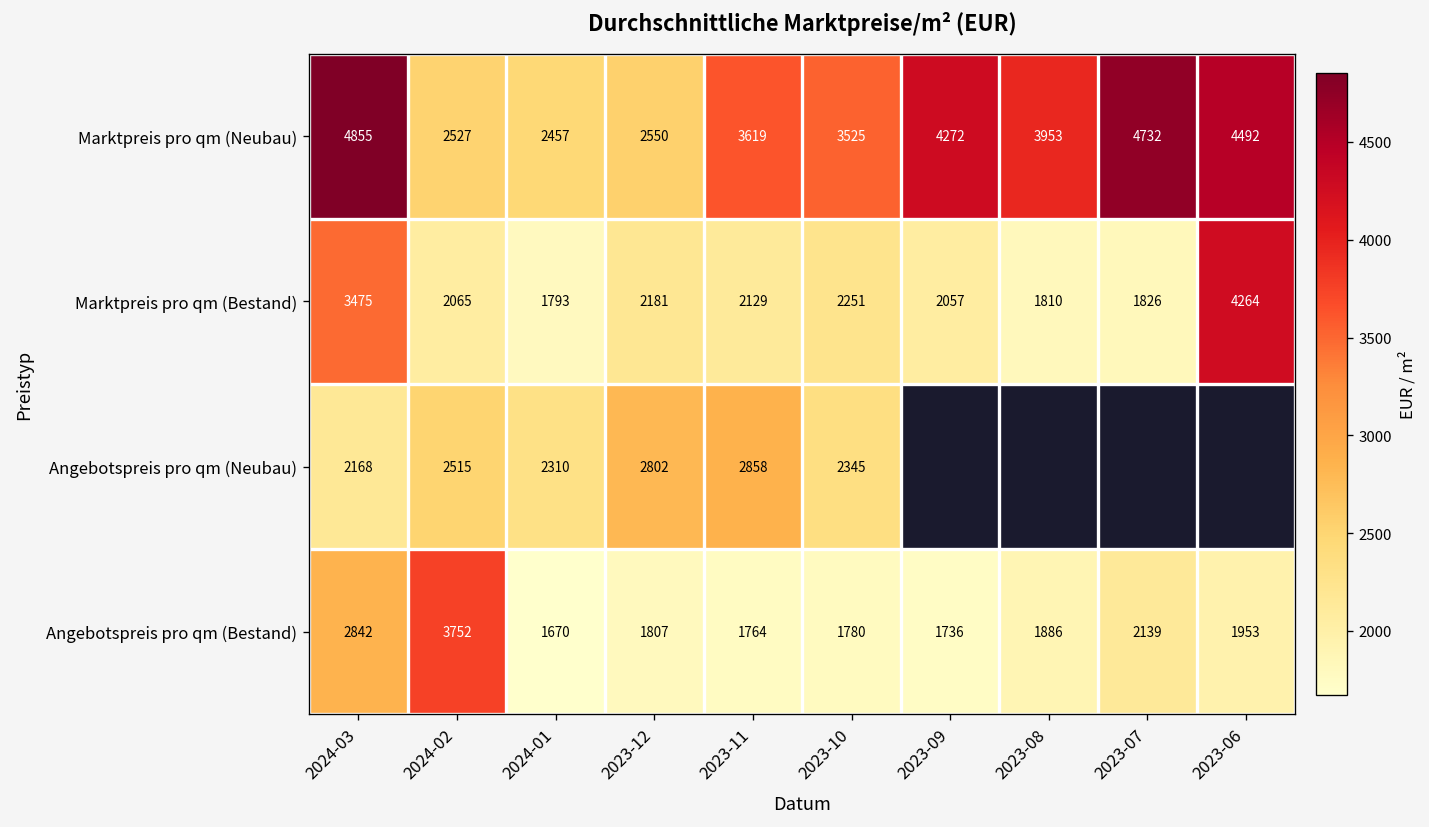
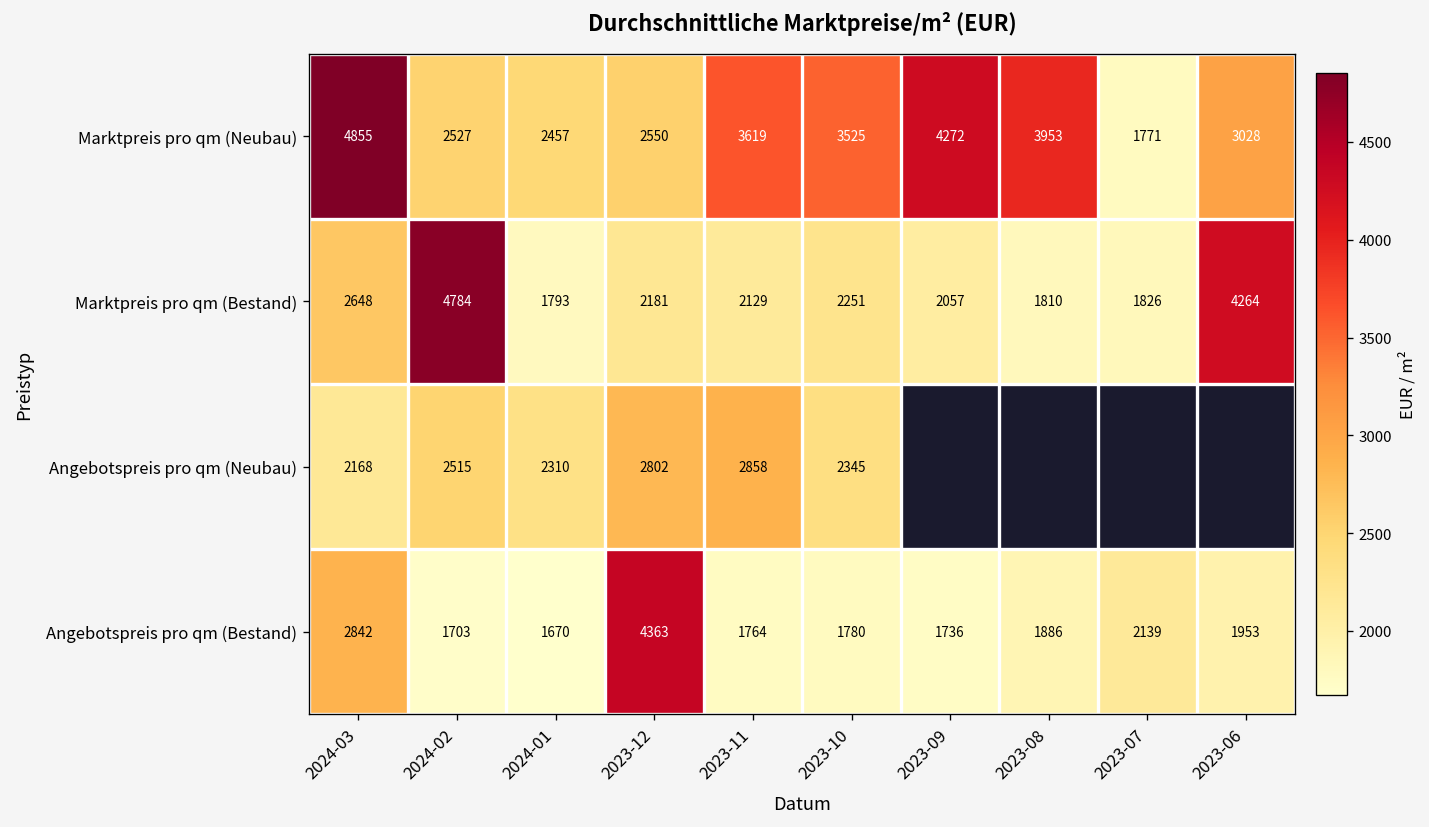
  {
    "Marktpreis pro qm (Neubau)": {
      "2024-03": 4855,
      "2024-02": 2527,
      "2024-01": 2457,
      "2023-12": 2550,
      "2023-11": 3619,
      "2023-10": 3525,
      "2023-09": 4272,
      "2023-08": 3953,
-     "2023-07": 4732,
-     "2023-06": 4492
+     "2023-07": 1771,
+     "2023-06": 3028
    },
    "Marktpreis pro qm (Bestand)": {
-     "2024-03": 3475,
-     "2024-02": 2065,
+     "2024-03": 2648,
+     "2024-02": 4784,
      "2024-01": 1793,
      "2023-12": 2181,
      "2023-11": 2129,
      "2023-10": 2251,
      "2023-09": 2057,
      "2023-08": 1810,
      "2023-07": 1826,
      "2023-06": 4264
    },
    "Angebotspreis pro qm (Neubau)": {
      "2024-03": 2168,
      "2024-02": 2515,
      "2024-01": 2310,
      "2023-12": 2802,
      "2023-11": 2858,
      "2023-10": 2345
    },
    "Angebotspreis pro qm (Bestand)": {
      "2024-03": 2842,
-     "2024-02": 3752,
+     "2024-02": 1703,
      "2024-01": 1670,
-     "2023-12": 1807,
+     "2023-12": 4363,
      "2023-11": 1764,
      "2023-10": 1780,
      "2023-09": 1736,
      "2023-08": 1886,
      "2023-07": 2139,
      "2023-06": 1953
    }
  }
